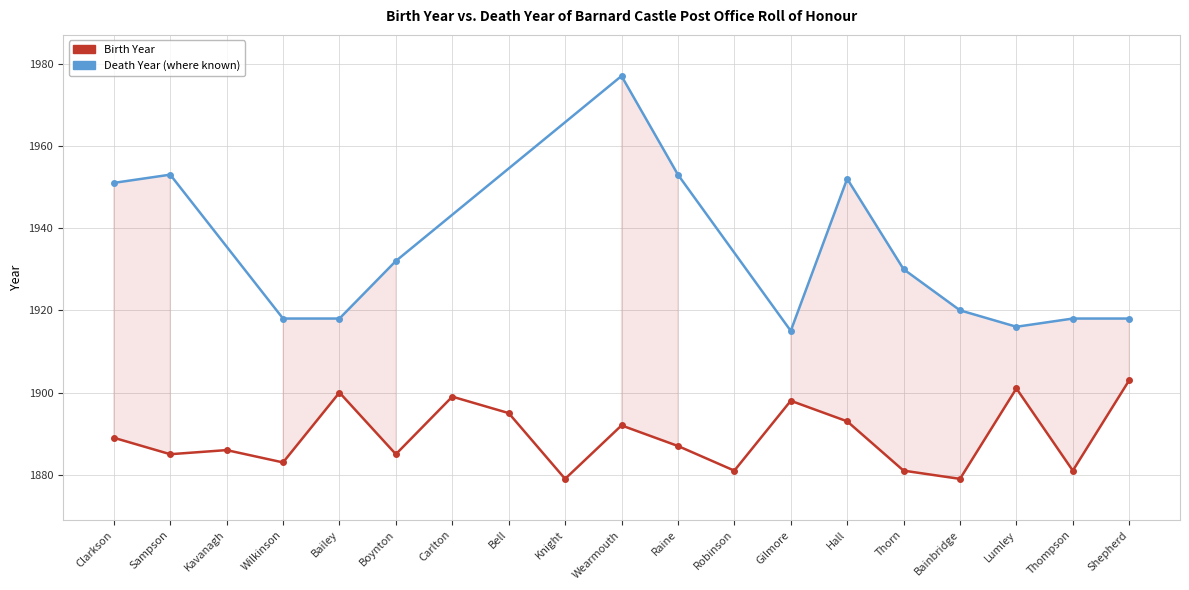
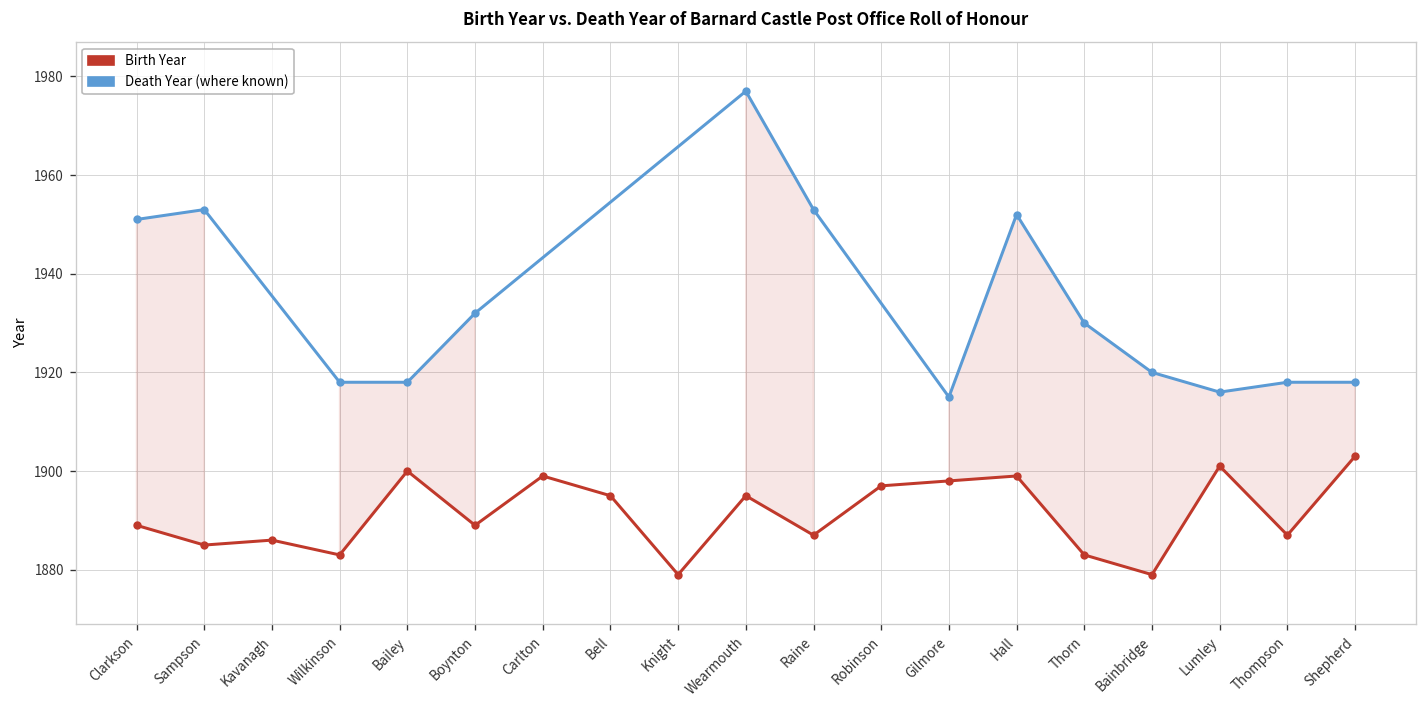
  {
    "Birth Year": {
      "Clarkson": 1889,
      "Sampson": 1885,
      "Kavanagh": 1886,
      "Wilkinson": 1883,
      "Bailey": 1900,
-     "Boynton": 1885,
+     "Boynton": 1889,
      "Carlton": 1899,
      "Bell": 1895,
      "Knight": 1879,
-     "Wearmouth": 1892,
+     "Wearmouth": 1895,
      "Raine": 1887,
-     "Robinson": 1881,
+     "Robinson": 1897,
      "Gilmore": 1898,
-     "Hall": 1893,
-     "Thorn": 1881,
+     "Hall": 1899,
+     "Thorn": 1883,
      "Bainbridge": 1879,
      "Lumley": 1901,
-     "Thompson": 1881,
+     "Thompson": 1887,
      "Shepherd": 1903
    }
  }
